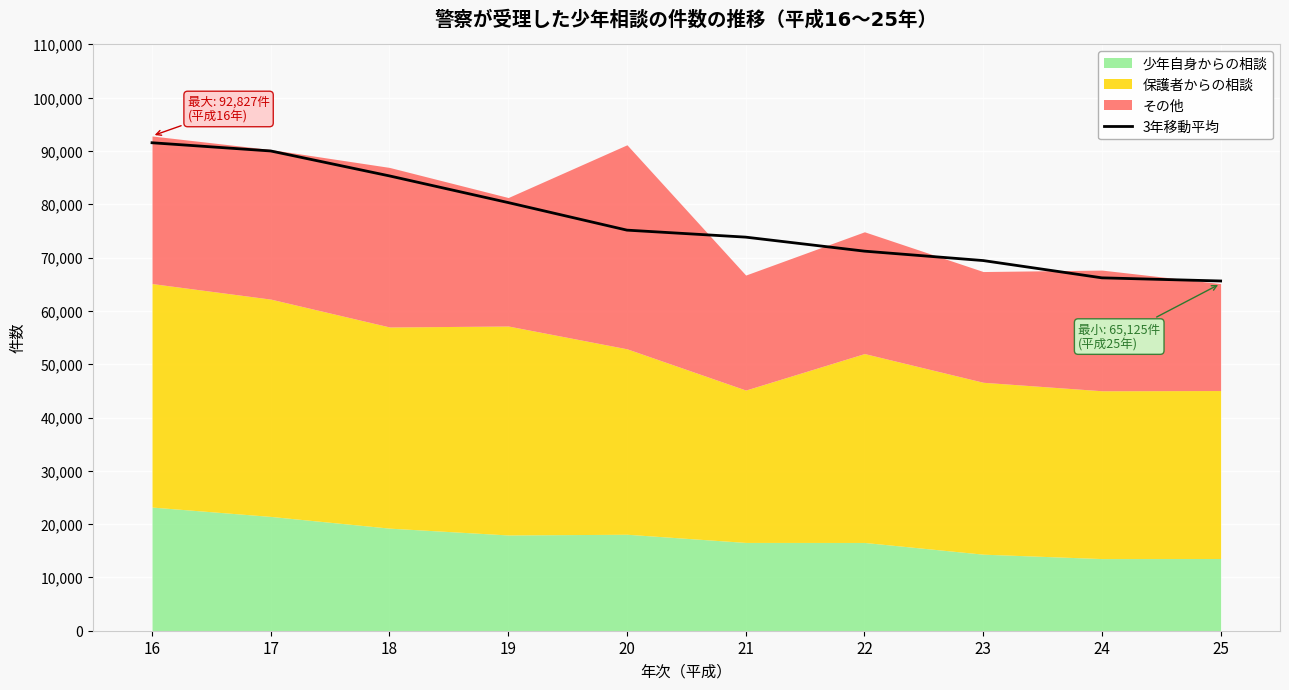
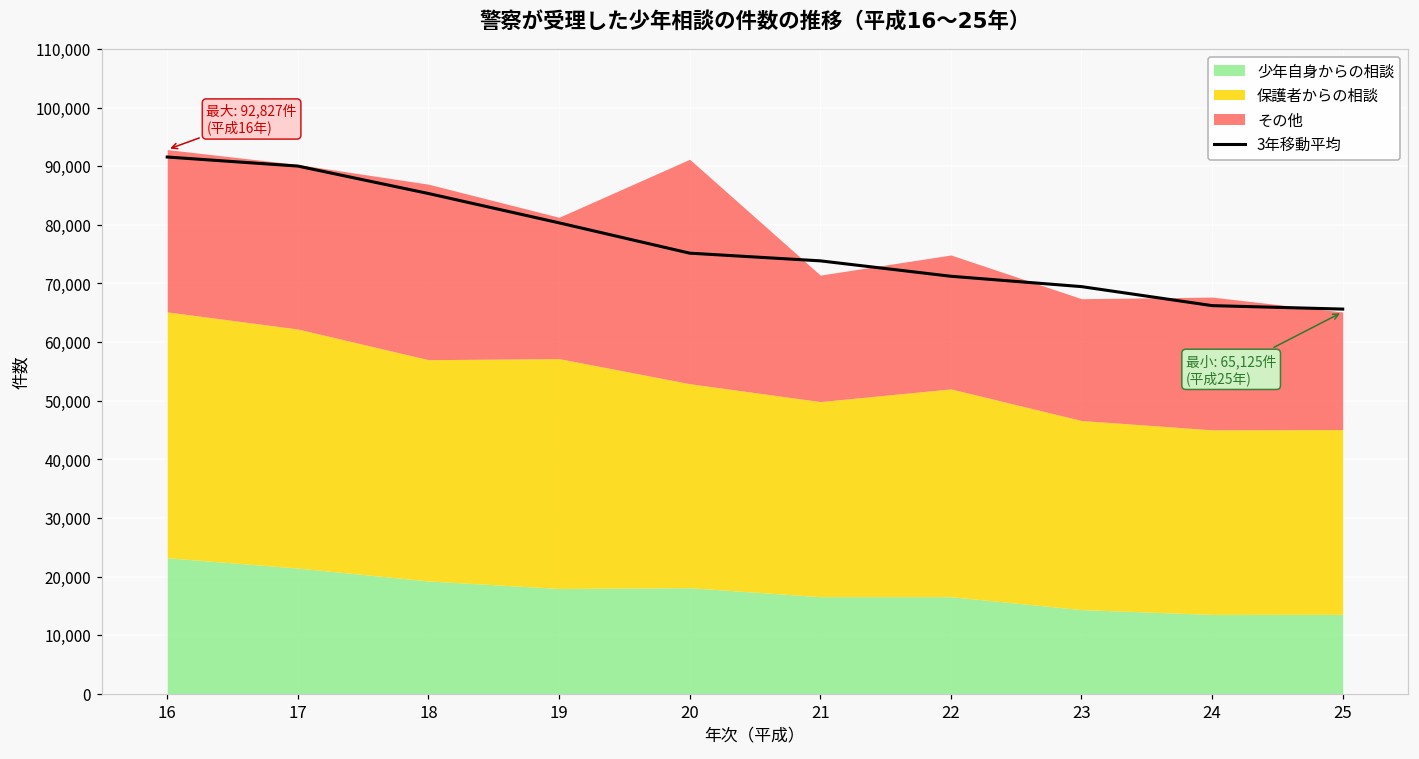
  {
    "3年移動平均": {
      "16": "92,000",
      "18": "85,000",
      "19": "80,000",
      "20": "75,000",
      "21": "74,000",
      "22": "71,000",
      "23": "69,000",
      "24": "66,000",
      "25": "66,000"
    },
    "少年自身からの相談": {
      "16": "23,000",
      "17": "21,000",
      "18": "19,000",
      "19": "18,000",
      "20": "18,000",
      "21": "17,000",
      "22": "17,000",
      "23": "14,000",
      "24": "14,000",
      "25": "14,000"
    },
    "保護者からの相談": {
      "16": "42,000",
      "17": "41,000",
      "18": "38,000",
      "19": "39,000",
      "20": "35,000",
-     "21": "29,000",
+     "21": "33,000",
      "22": "35,000",
      "23": "32,000",
      "24": "31,000",
      "25": "32,000"
    },
    "その他": {
      "18": "30,000",
      "19": "24,000",
      "20": "38,000",
      "21": "22,000",
      "22": "23,000",
      "23": "21,000",
      "24": "23,000"
    }
  }
